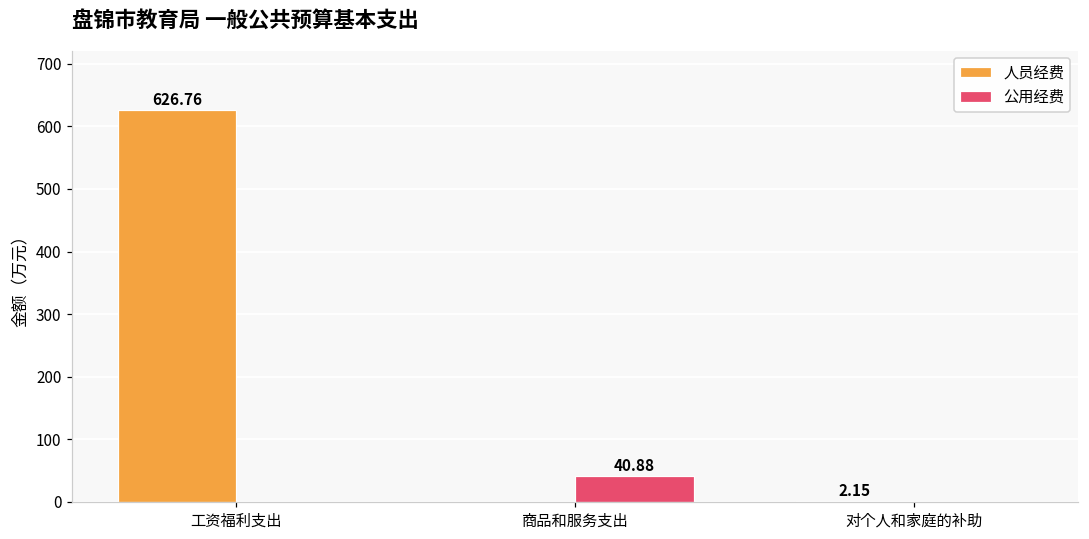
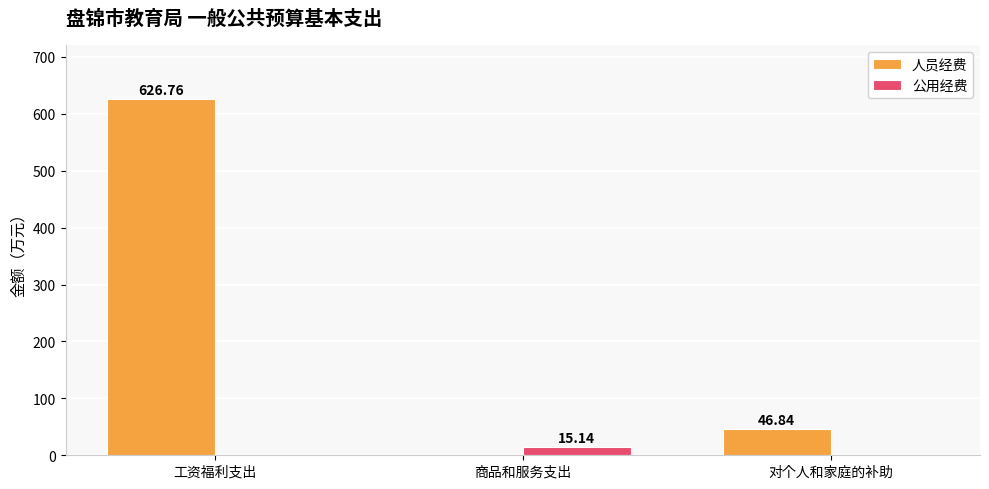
  {
    "人员经费": {
      "工资福利支出": 626.76,
-     "对个人和家庭的补助": 2.15
+     "对个人和家庭的补助": 46.84
    },
    "公用经费": {
-     "商品和服务支出": 40.88
+     "商品和服务支出": 15.14
    }
  }
